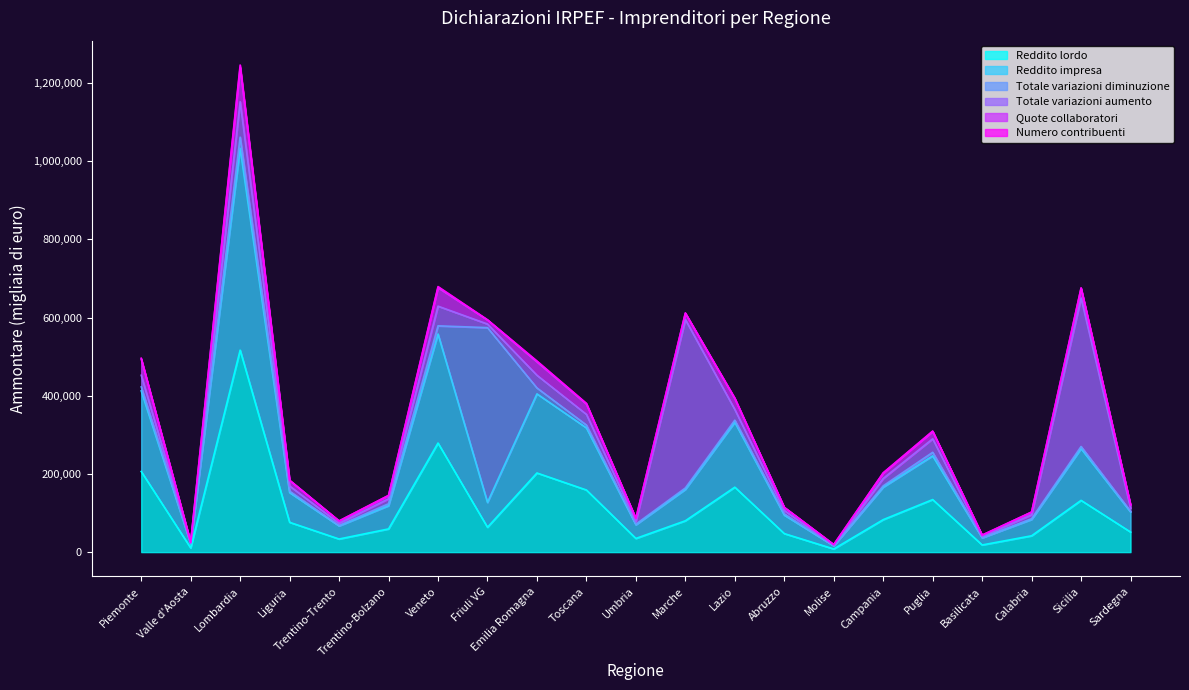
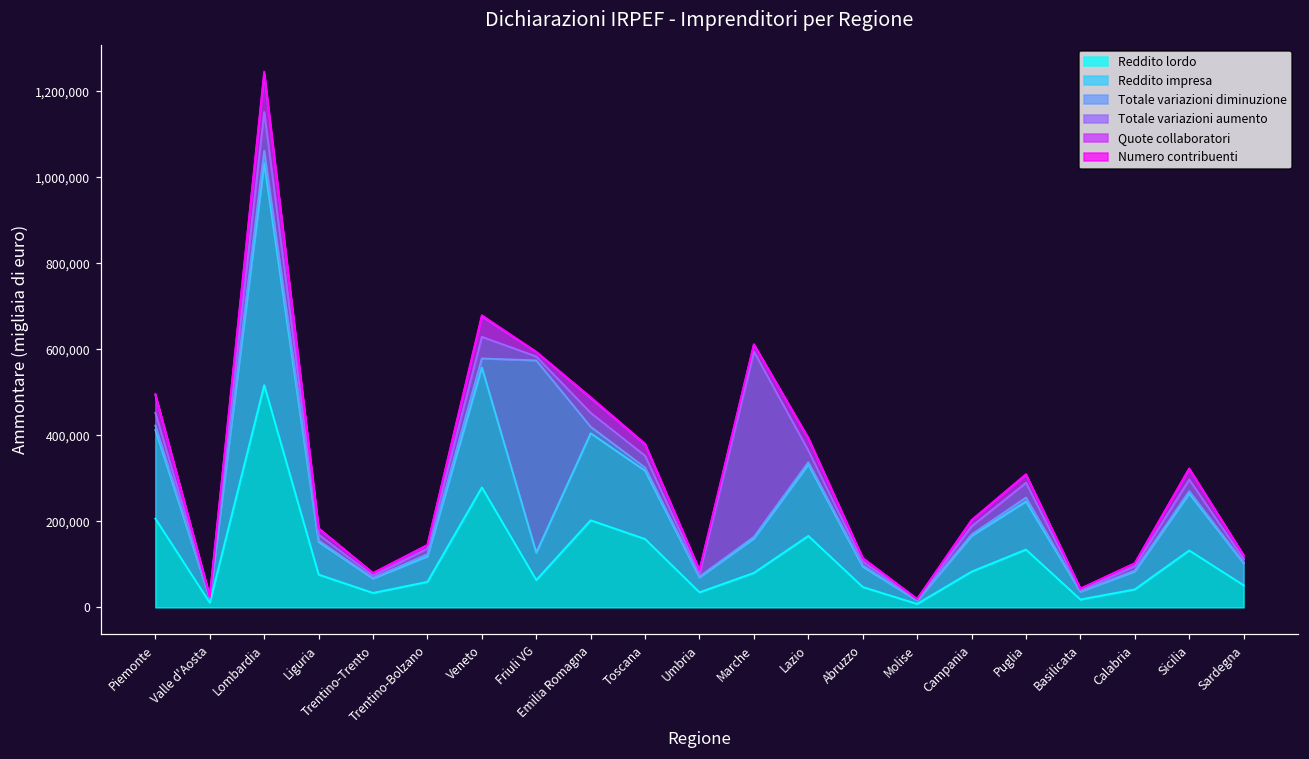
  {
    "Reddito lordo": {
      "Piemonte": "210,000",
      "Valle d'Aosta": "10,000",
      "Lombardia": "520,000",
      "Liguria": "80,000",
      "Trentino-Trento": "30,000",
      "Trentino-Bolzano": "60,000",
      "Veneto": "280,000",
      "Friuli VG": "60,000",
      "Emilia Romagna": "200,000",
      "Toscana": "160,000",
      "Umbria": "30,000",
      "Marche": "80,000",
      "Lazio": "170,000",
      "Abruzzo": "50,000",
      "Molise": "10,000",
      "Campania": "80,000",
      "Puglia": "130,000",
      "Basilicata": "20,000",
      "Calabria": "40,000",
      "Sicilia": "130,000",
      "Sardegna": "50,000"
    },
    "Reddito impresa": {
      "Piemonte": "210,000",
      "Lombardia": "520,000",
      "Veneto": "280,000",
      "Friuli VG": "60,000",
      "Emilia Romagna": "200,000",
      "Toscana": "160,000",
      "Puglia": "110,000"
    },
    "Totale variazioni diminuzione": {
      "Piemonte": "10,000",
      "Lombardia": "30,000",
      "Veneto": "20,000",
      "Friuli VG": "450,000",
      "Emilia Romagna": "20,000",
      "Toscana": "10,000",
      "Puglia": "10,000"
    },
    "Totale variazioni aumento": {
      "Piemonte": "30,000",
      "Lombardia": "90,000",
      "Liguria": "10,000",
      "Trentino-Bolzano": "10,000",
      "Veneto": "50,000",
      "Friuli VG": "10,000",
      "Emilia Romagna": "30,000",
      "Toscana": "30,000",
      "Umbria": "10,000",
      "Marche": "430,000",
      "Lazio": "30,000",
      "Abruzzo": "10,000",
      "Campania": "20,000",
      "Puglia": "30,000",
      "Calabria": "10,000",
-     "Sicilia": "380,000",
+     "Sicilia": "30,000",
      "Sardegna": "10,000"
    }
  }
